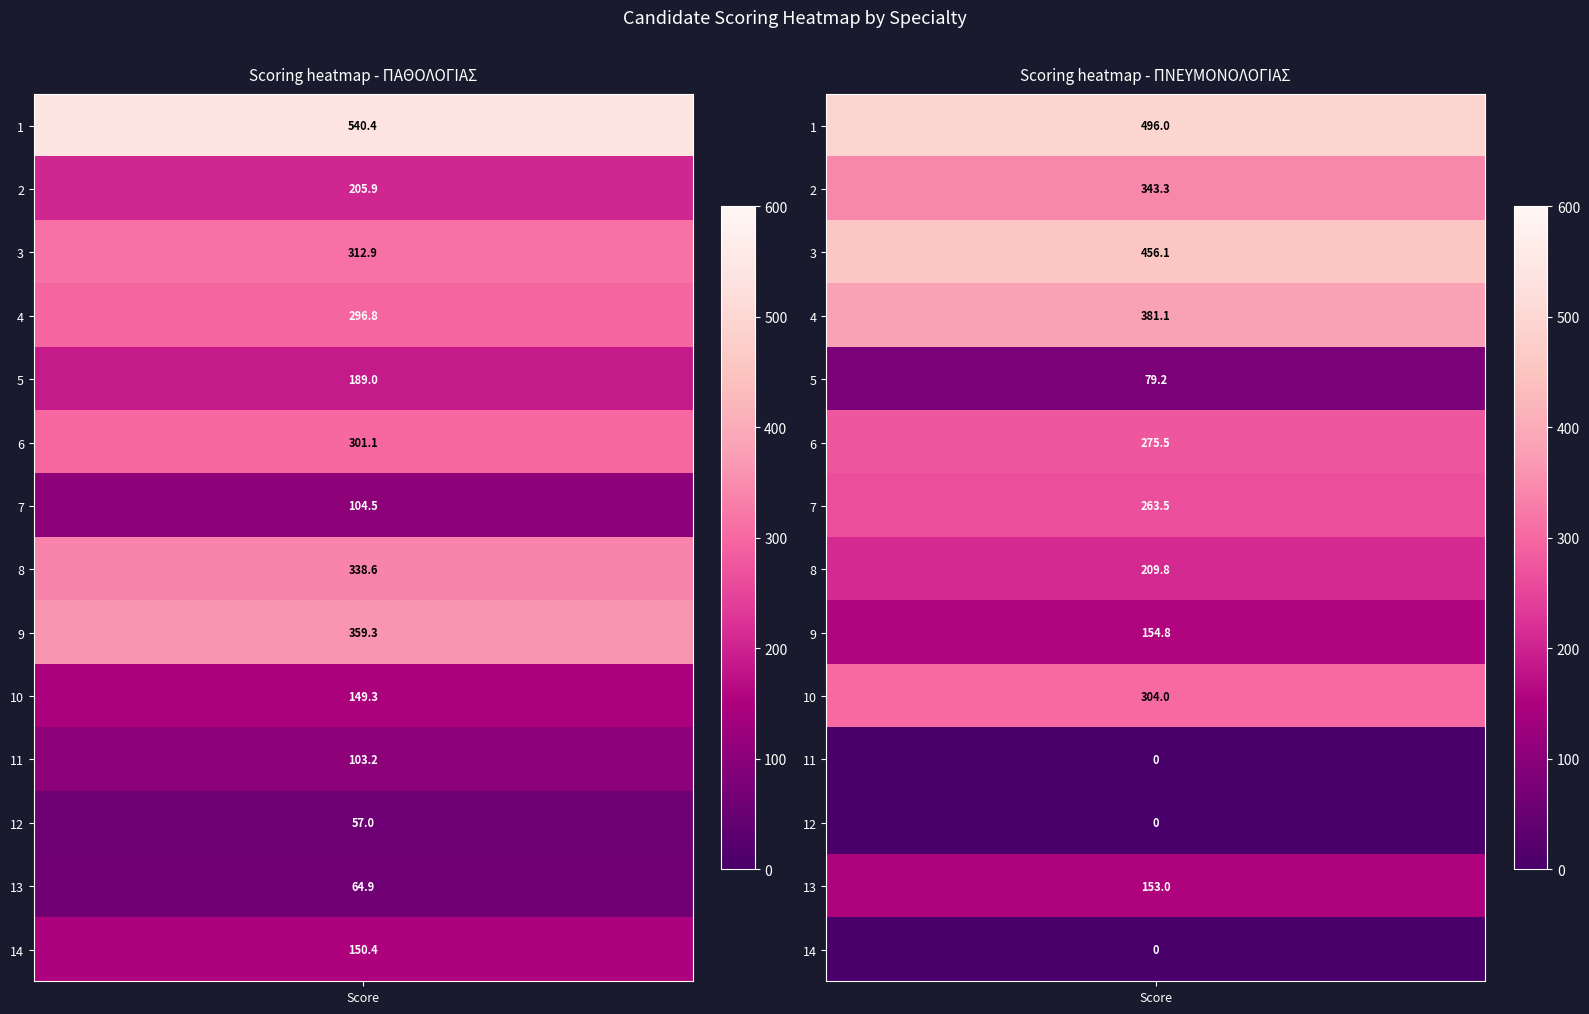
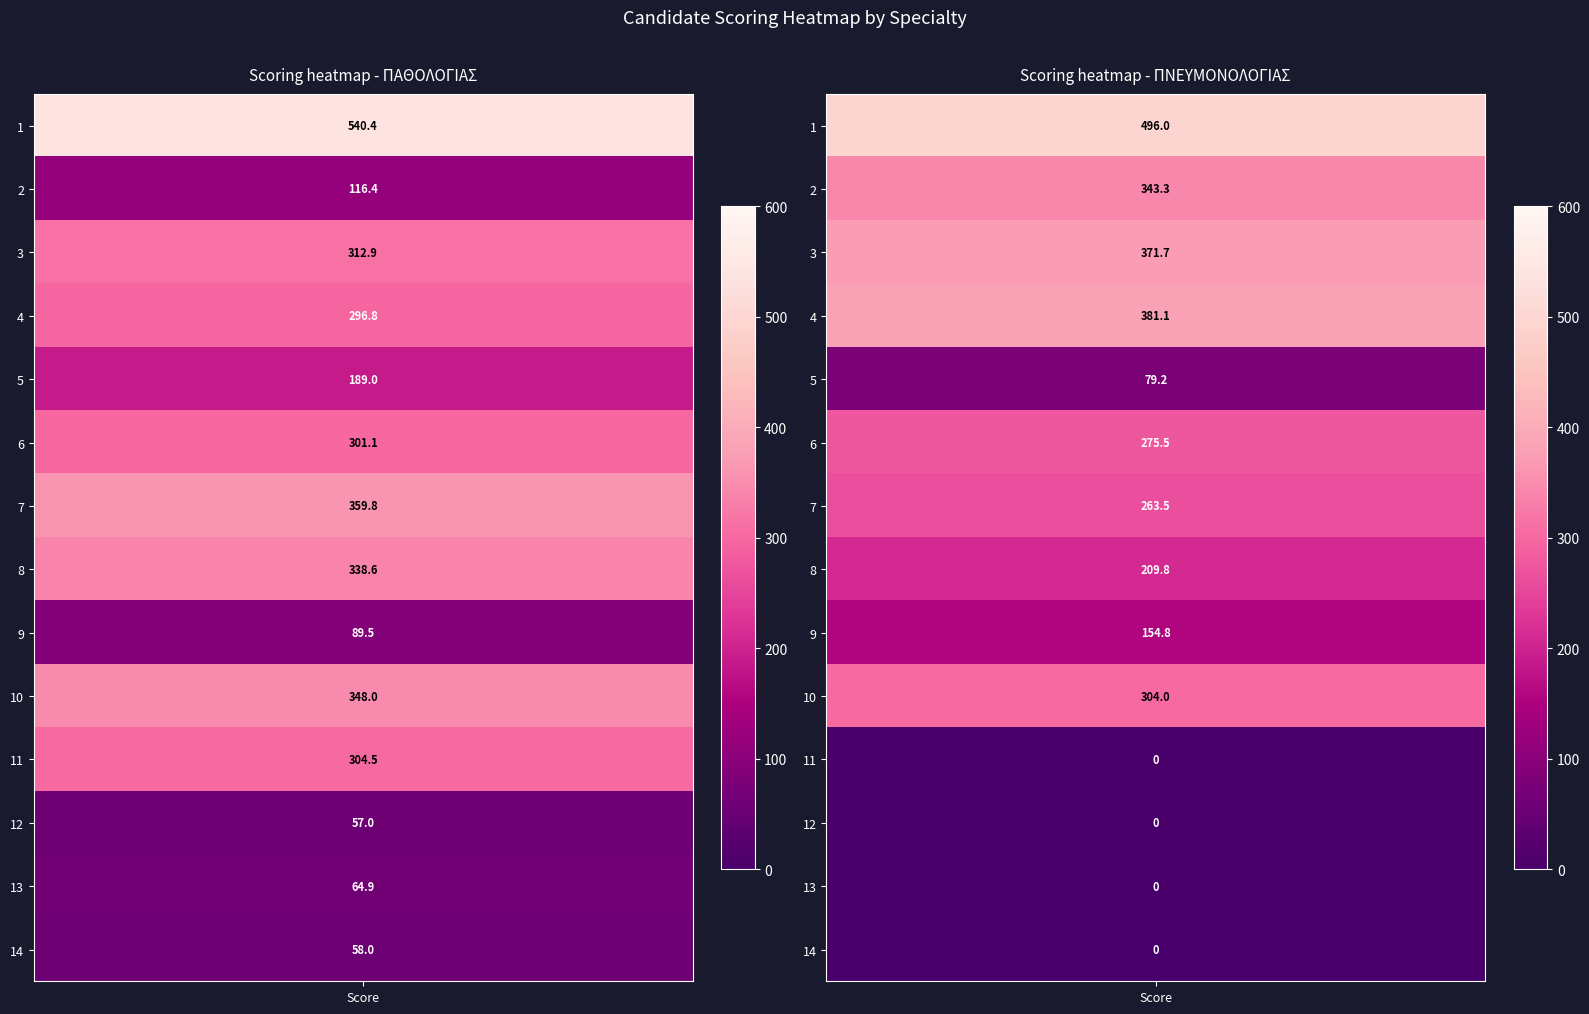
  {
    "Scoring heatmap - ΠΑΘΟΛΟΓΙΑΣ": {
      "1": {
        "Score": 540.4
      },
      "2": {
-       "Score": 205.9
+       "Score": 116.4
      },
      "3": {
        "Score": 312.9
      },
      "4": {
        "Score": 296.8
      },
      "5": {
        "Score": 189.0
      },
      "6": {
        "Score": 301.1
      },
      "7": {
-       "Score": 104.5
+       "Score": 359.8
      },
      "8": {
        "Score": 338.6
      },
      "9": {
-       "Score": 359.3
+       "Score": 89.5
      },
      "10": {
-       "Score": 149.3
+       "Score": 348.0
      },
      "11": {
-       "Score": 103.2
+       "Score": 304.5
      },
      "12": {
        "Score": 57.0
      },
      "13": {
        "Score": 64.9
      },
      "14": {
-       "Score": 150.4
+       "Score": 58.0
      }
    },
    "Scoring heatmap - ΠΝΕΥΜΟΝΟΛΟΓΙΑΣ": {
      "1": {
        "Score": 496.0
      },
      "2": {
        "Score": 343.3
      },
      "3": {
-       "Score": 456.1
+       "Score": 371.7
      },
      "4": {
        "Score": 381.1
      },
      "5": {
        "Score": 79.2
      },
      "6": {
        "Score": 275.5
      },
      "7": {
        "Score": 263.5
      },
      "8": {
        "Score": 209.8
      },
      "9": {
        "Score": 154.8
      },
      "10": {
        "Score": 304.0
      },
      "11": {
        "Score": 0
      },
      "12": {
        "Score": 0
      },
      "13": {
-       "Score": 153.0
+       "Score": 0
      },
      "14": {
        "Score": 0
      }
    }
  }
